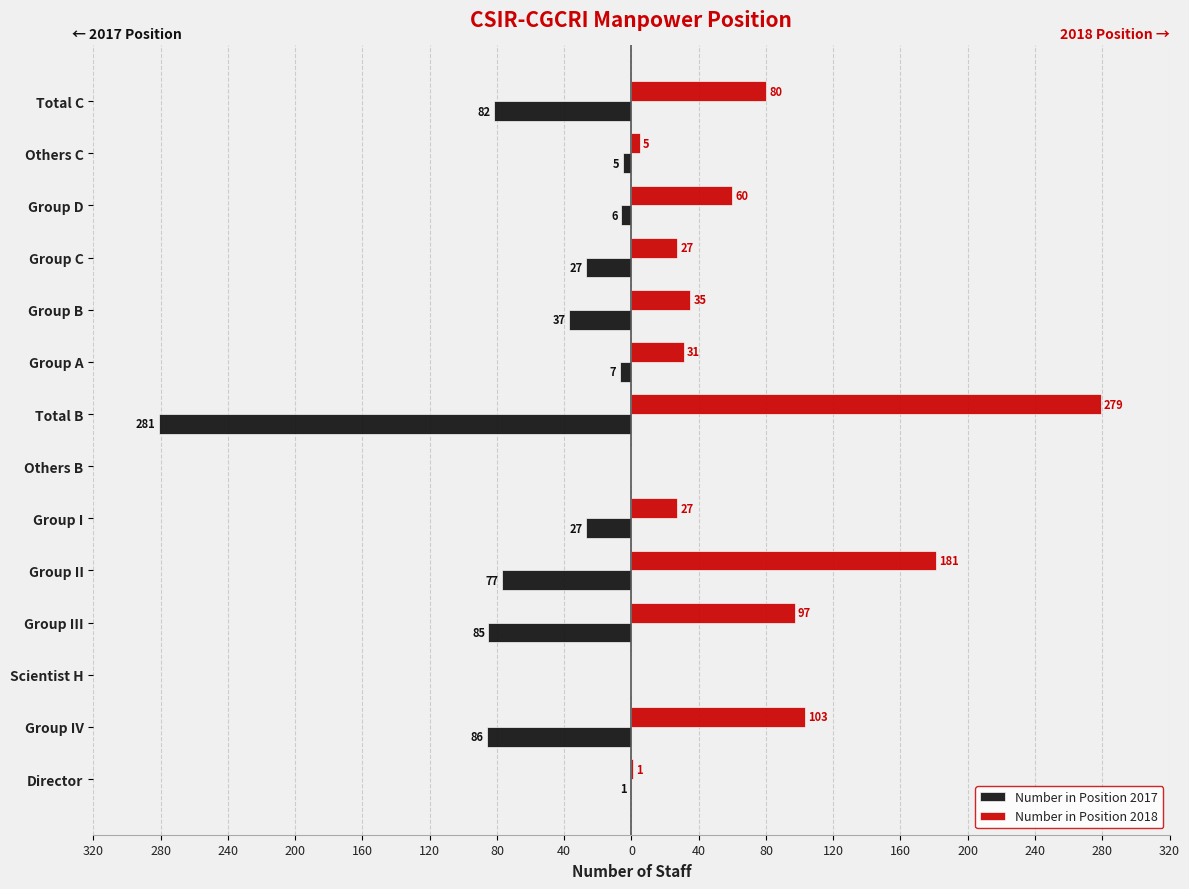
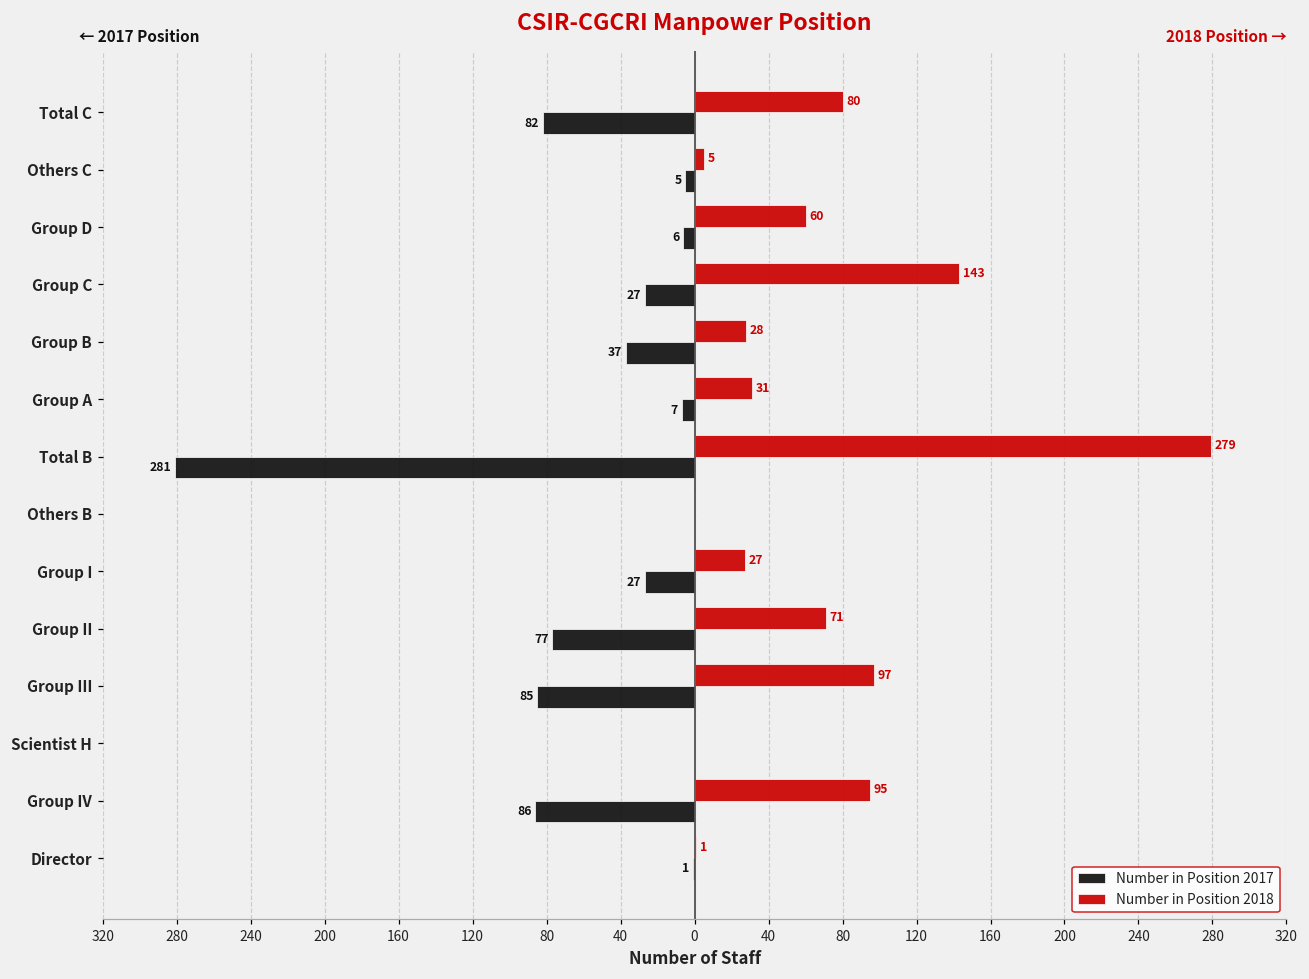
  {
    "Number in Position 2018": {
      "Total C": 80,
      "Others C": 5,
      "Group D": 60,
-     "Group C": 27,
-     "Group B": 35,
+     "Group C": 143,
+     "Group B": 28,
      "Group A": 31,
      "Total B": 279,
      "Group I": 27,
-     "Group II": 181,
+     "Group II": 71,
      "Group III": 97,
-     "Group IV": 103,
+     "Group IV": 95,
      "Director": 1
    }
  }
